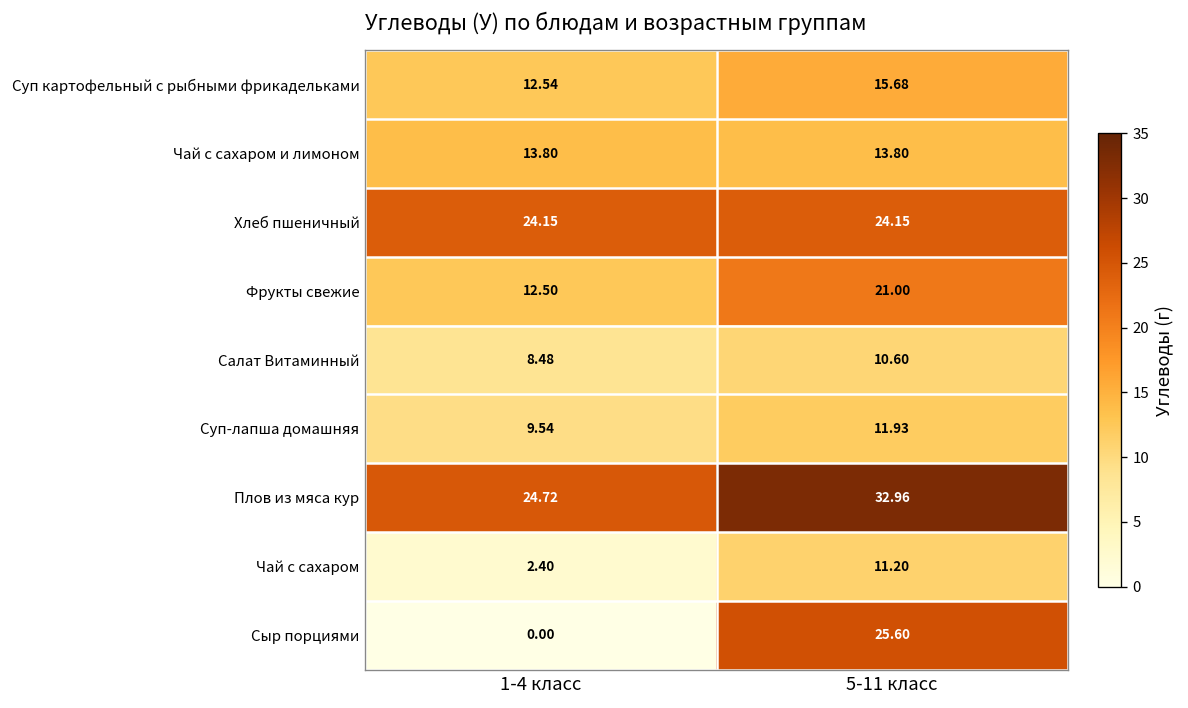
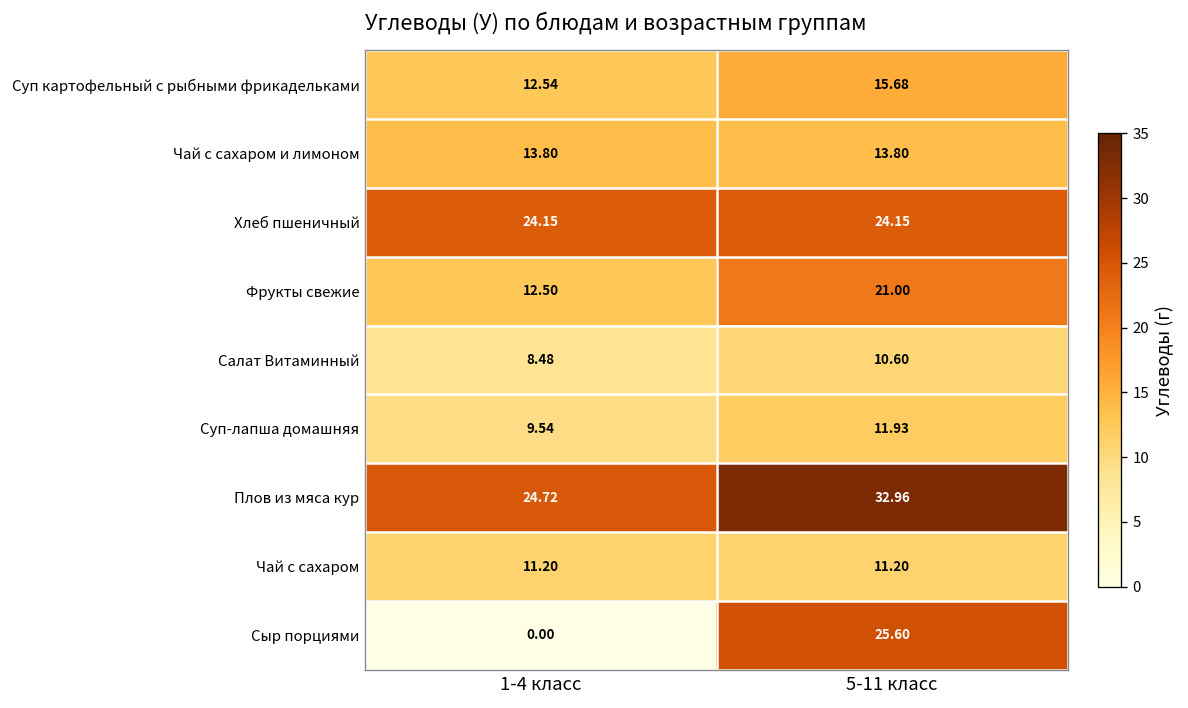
  {
    "Суп картофельный с рыбными фрикадельками": {
      "1-4 класс": 12.54,
      "5-11 класс": 15.68
    },
    "Чай с сахаром и лимоном": {
      "1-4 класс": 13.80,
      "5-11 класс": 13.80
    },
    "Хлеб пшеничный": {
      "1-4 класс": 24.15,
      "5-11 класс": 24.15
    },
    "Фрукты свежие": {
      "1-4 класс": 12.50,
      "5-11 класс": 21.00
    },
    "Салат Витаминный": {
      "1-4 класс": 8.48,
      "5-11 класс": 10.60
    },
    "Суп-лапша домашняя": {
      "1-4 класс": 9.54,
      "5-11 класс": 11.93
    },
    "Плов из мяса кур": {
      "1-4 класс": 24.72,
      "5-11 класс": 32.96
    },
    "Чай с сахаром": {
-     "1-4 класс": 2.40,
+     "1-4 класс": 11.20,
      "5-11 класс": 11.20
    },
    "Сыр порциями": {
      "1-4 класс": 0.00,
      "5-11 класс": 25.60
    }
  }
